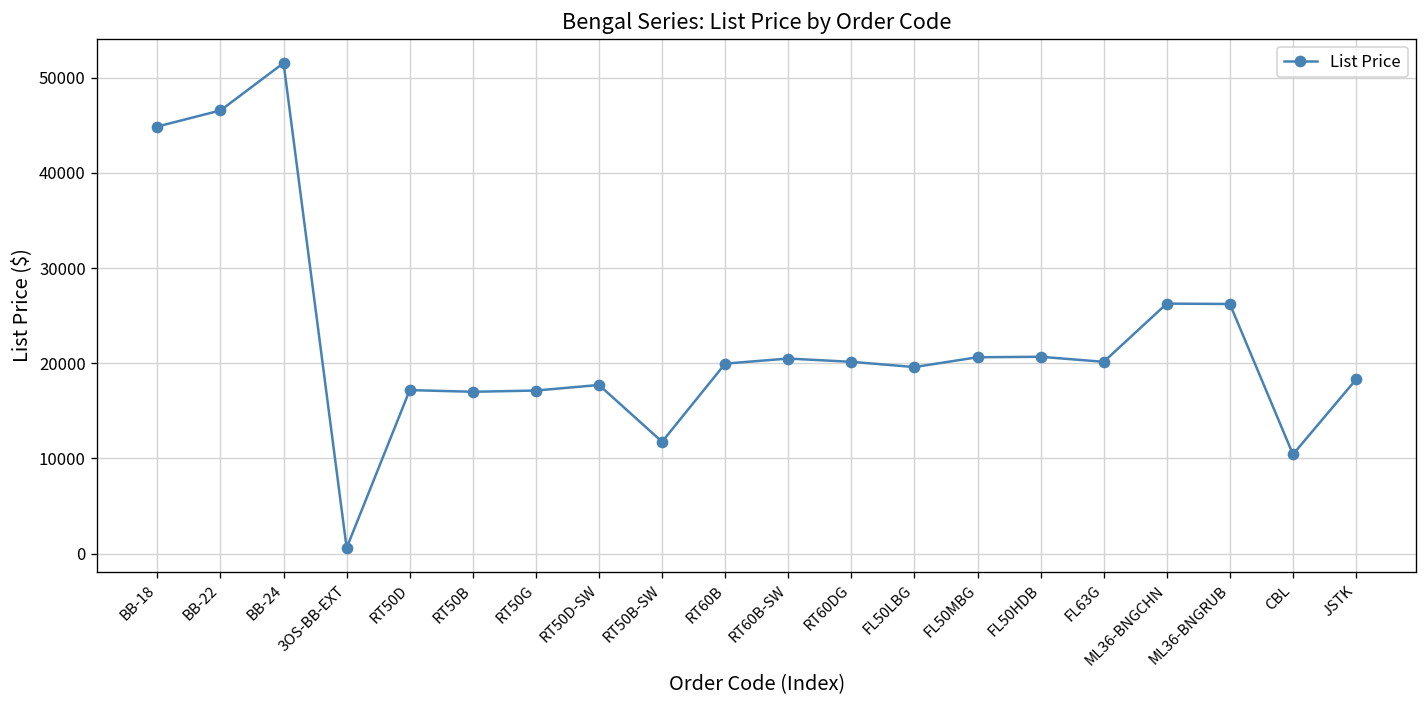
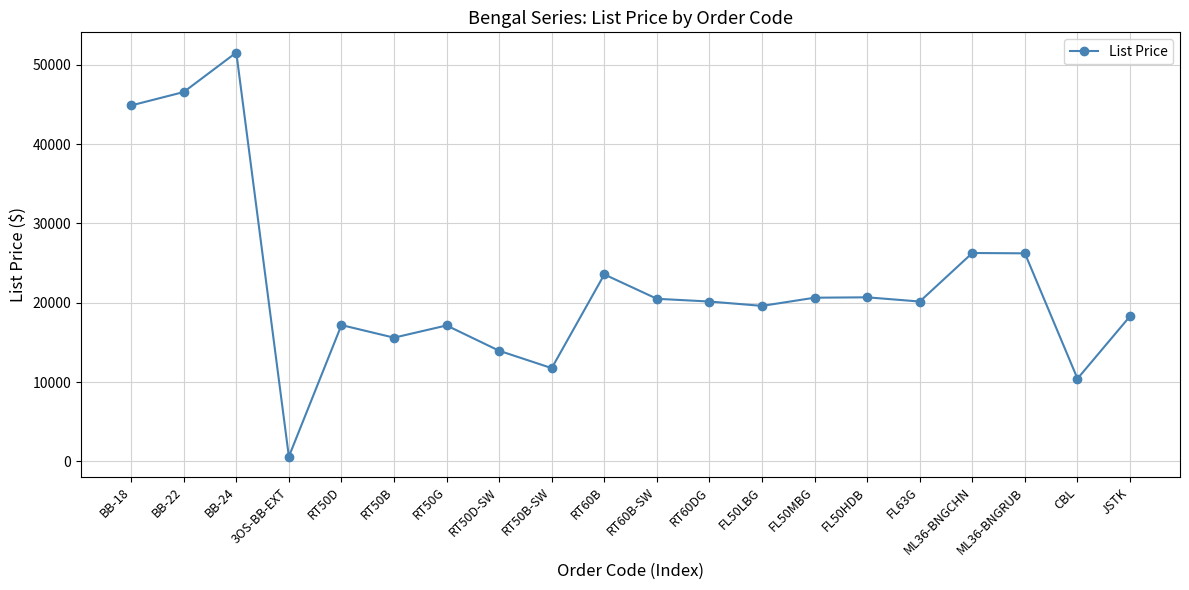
  {
    "BB-18": 45000,
    "BB-22": 47000,
    "BB-24": 52000,
    "3OS-BB-EXT": 1000,
    "RT50D": 17000,
-   "RT50B": 17000,
+   "RT50B": 16000,
    "RT50G": 17000,
-   "RT50D-SW": 18000,
+   "RT50D-SW": 14000,
    "RT50B-SW": 12000,
-   "RT60B": 20000,
+   "RT60B": 24000,
    "RT60B-SW": 21000,
    "RT60DG": 20000,
    "FL50LBG": 20000,
    "FL50MBG": 21000,
    "FL50HDB": 21000,
    "FL63G": 20000,
    "ML36-BNGCHN": 26000,
    "ML36-BNGRUB": 26000,
    "CBL": 10000,
    "JSTK": 18000
  }
